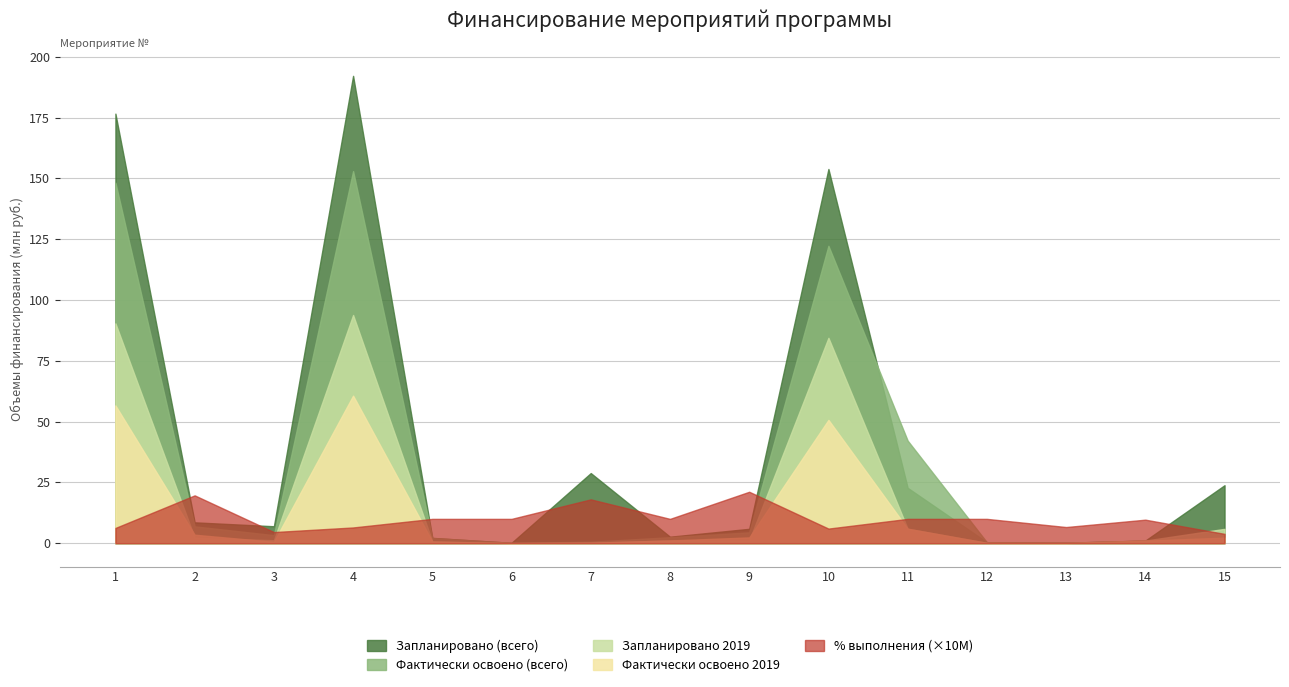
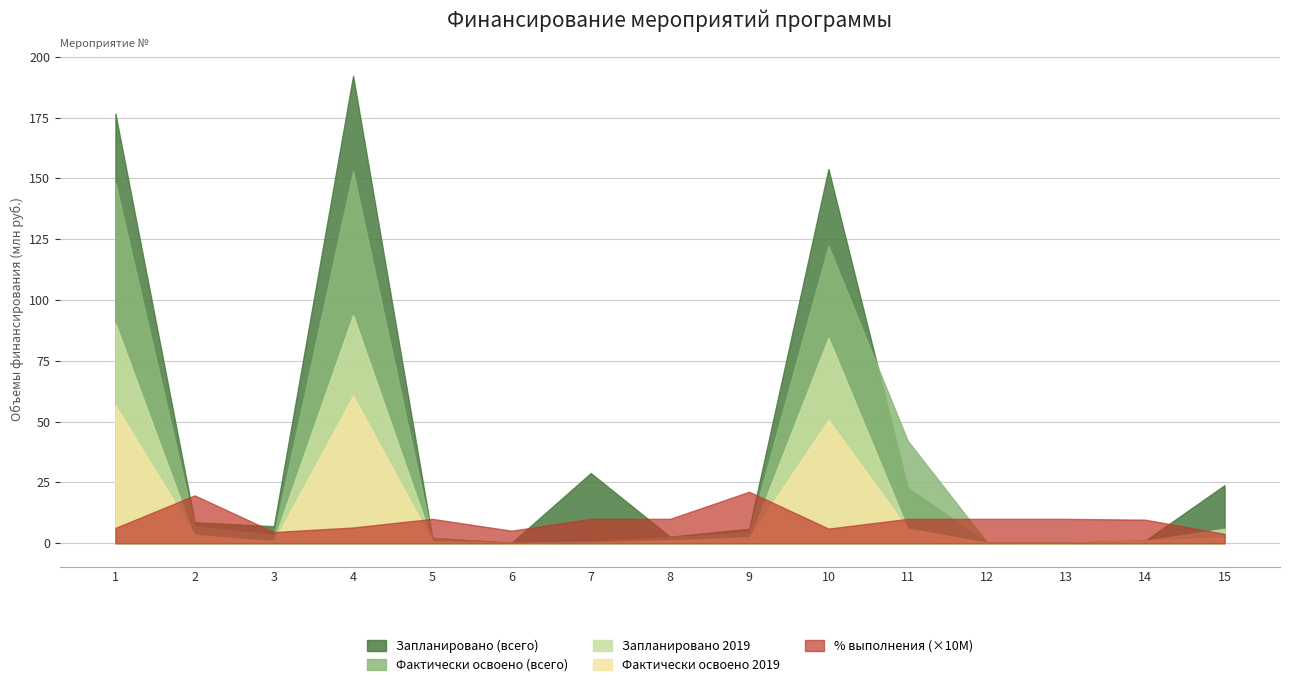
  {
    "Запланировано (всего)": {
      "1": 177,
      "2": 9,
      "3": 7,
      "4": 192,
      "7": 29,
      "9": 6,
      "10": 154,
      "11": 23,
      "15": 24
    },
    "Фактически освоено (всего)": {
      "1": 148,
      "2": 7,
      "3": 3,
      "4": 153,
      "9": 4,
      "10": 122,
      "11": 42
    },
    "% выполнения (×10M)": {
      "1": 6,
      "2": 20,
      "3": 5,
      "4": 6,
      "5": 10,
-     "6": 10,
-     "7": 18,
+     "6": 5,
+     "7": 10,
      "8": 10,
      "9": 21,
      "10": 6,
      "11": 10,
      "12": 10,
-     "13": 7,
+     "13": 10,
      "14": 10,
      "15": 4
    }
  }
